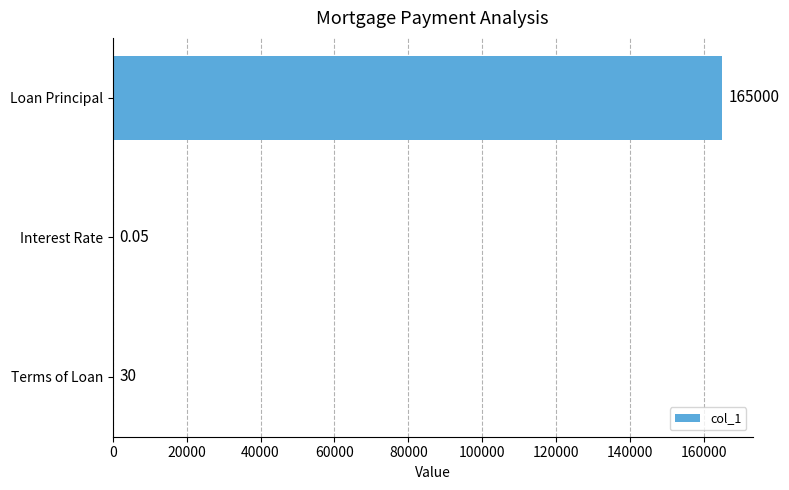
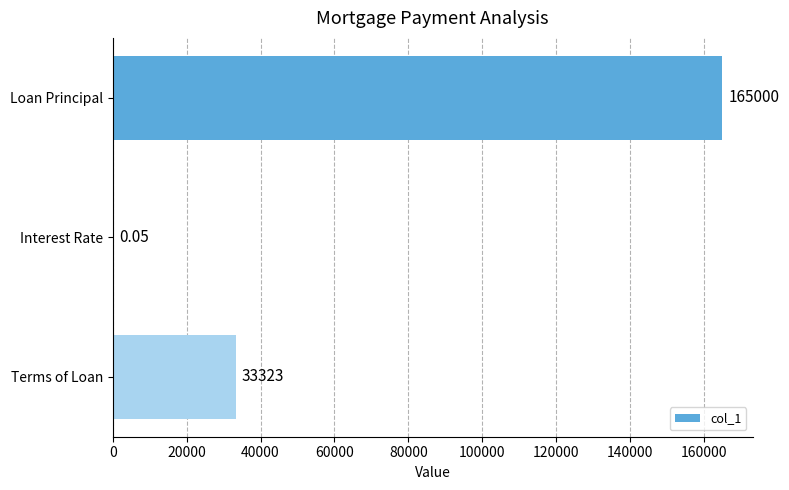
  {
    "Loan Principal": 165000,
    "Interest Rate": 0.05,
-   "Terms of Loan": 30
+   "Terms of Loan": 33323
  }
